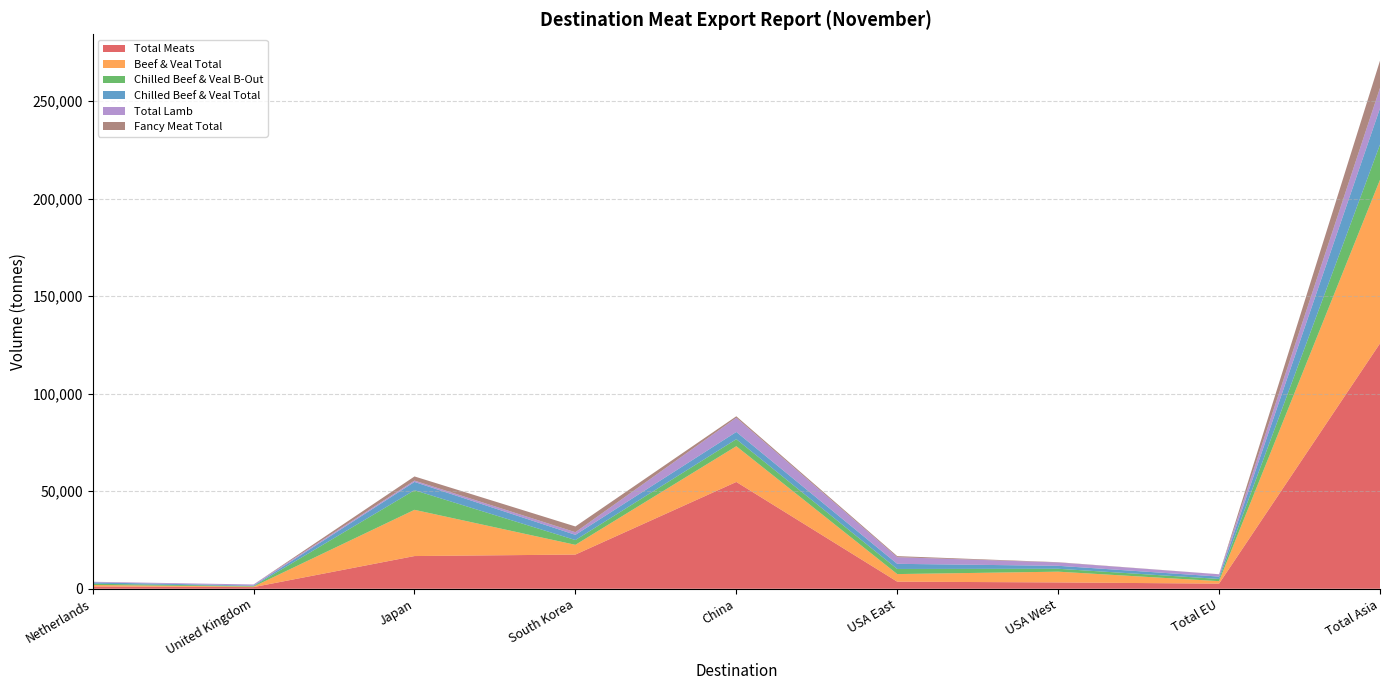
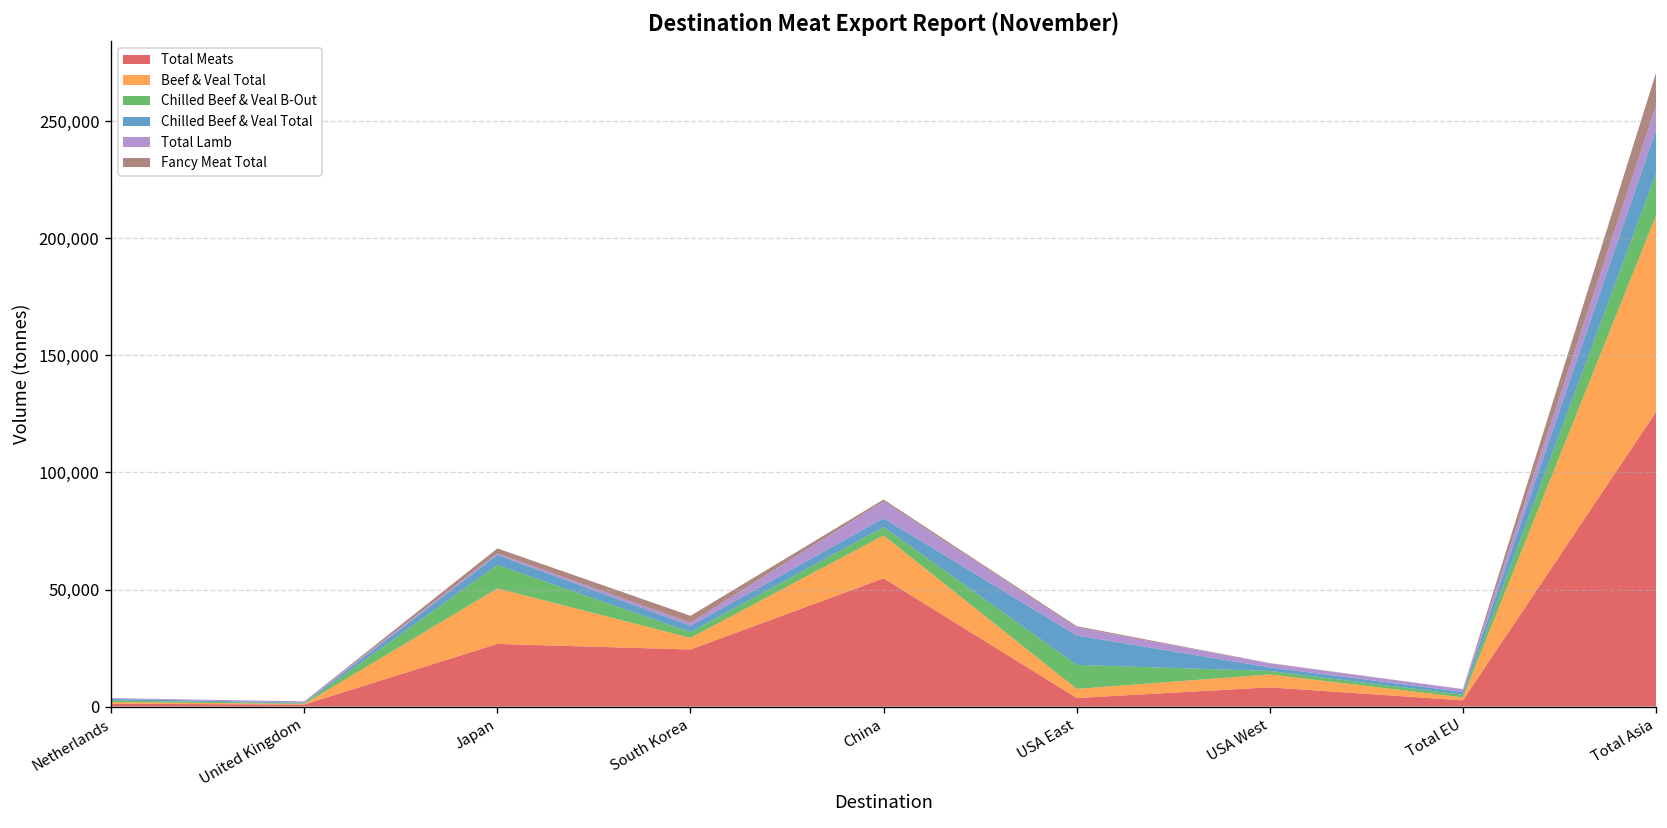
  {
    "Total Meats": {
-     "Japan": "17,000",
-     "South Korea": "18,000",
+     "Japan": "27,000",
+     "South Korea": "24,000",
      "China": "55,000",
      "USA East": "4,000",
-     "USA West": "3,000",
+     "USA West": "8,000",
      "Total Asia": "126,000"
    },
    "Beef & Veal Total": {
      "Japan": "24,000",
      "South Korea": "5,000",
      "China": "18,000",
      "USA East": "4,000",
      "USA West": "6,000",
      "Total Asia": "84,000"
    },
    "Chilled Beef & Veal B-Out": {
      "Japan": "10,000",
      "South Korea": "2,000",
      "China": "4,000",
-     "USA East": "3,000",
+     "USA East": "10,000",
      "USA West": "1,000",
      "Total Asia": "18,000"
    },
    "Chilled Beef & Veal Total": {
      "South Korea": "3,000",
      "China": "4,000",
-     "USA East": "3,000",
+     "USA East": "13,000",
      "USA West": "2,000",
      "Total Asia": "19,000"
    },
    "Total Lamb": {
      "South Korea": "1,000",
      "Total Asia": "10,000"
    },
    "Fancy Meat Total": {
      "Japan": "2,000",
      "South Korea": "3,000",
      "Total Asia": "14,000"
    }
  }
